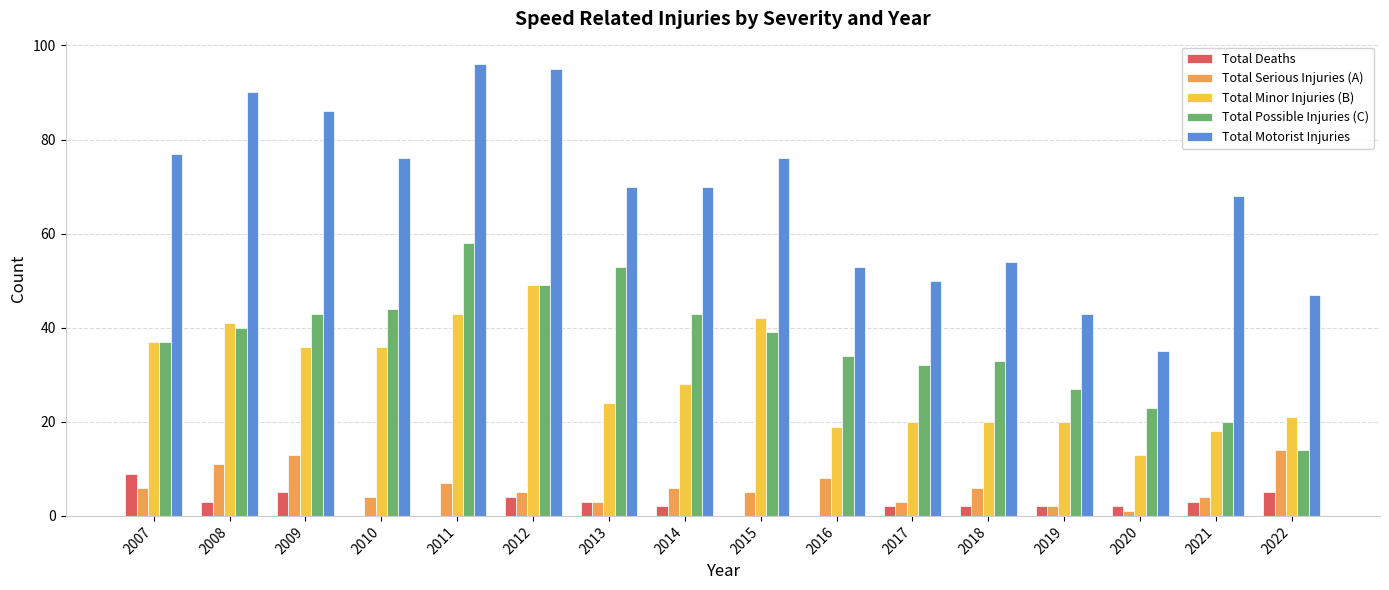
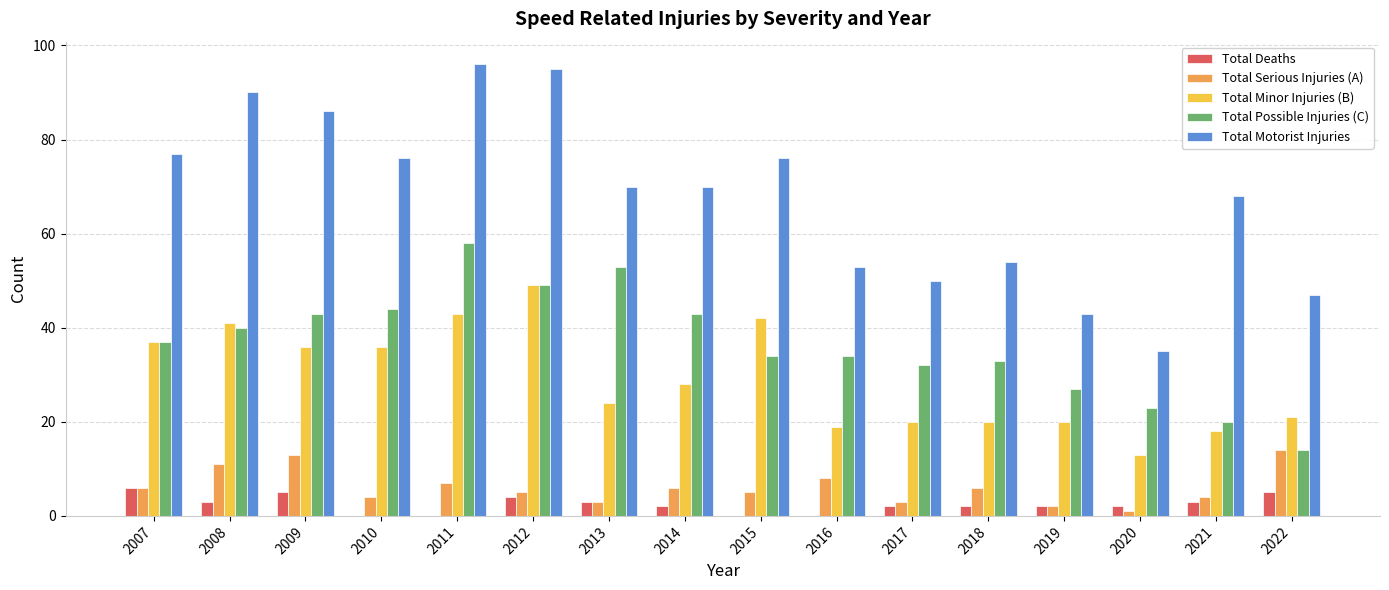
  {
    "Total Deaths": {
-     "2007": 9,
+     "2007": 6,
      "2008": 3,
      "2009": 5,
      "2010": 0,
      "2011": 0,
      "2012": 4,
      "2013": 3,
      "2014": 2,
      "2015": 0,
      "2016": 0,
      "2017": 2,
      "2018": 2,
      "2019": 2,
      "2020": 2,
      "2021": 3,
      "2022": 5
    },
    "Total Possible Injuries (C)": {
      "2007": 37,
      "2008": 40,
      "2009": 43,
      "2010": 44,
      "2011": 58,
      "2012": 49,
      "2013": 53,
      "2014": 43,
-     "2015": 39,
+     "2015": 34,
      "2016": 34,
      "2017": 32,
      "2018": 33,
      "2019": 27,
      "2020": 23,
      "2021": 20,
      "2022": 14
    },
    "Total Motorist Injuries": {
      "2007": 77,
      "2008": 90,
      "2009": 86,
      "2010": 76,
      "2011": 96,
      "2012": 95,
      "2013": 70,
      "2014": 70,
      "2015": 76,
      "2016": 53,
      "2017": 50,
      "2018": 54,
      "2019": 43,
      "2020": 35,
      "2021": 68,
      "2022": 47
    }
  }
